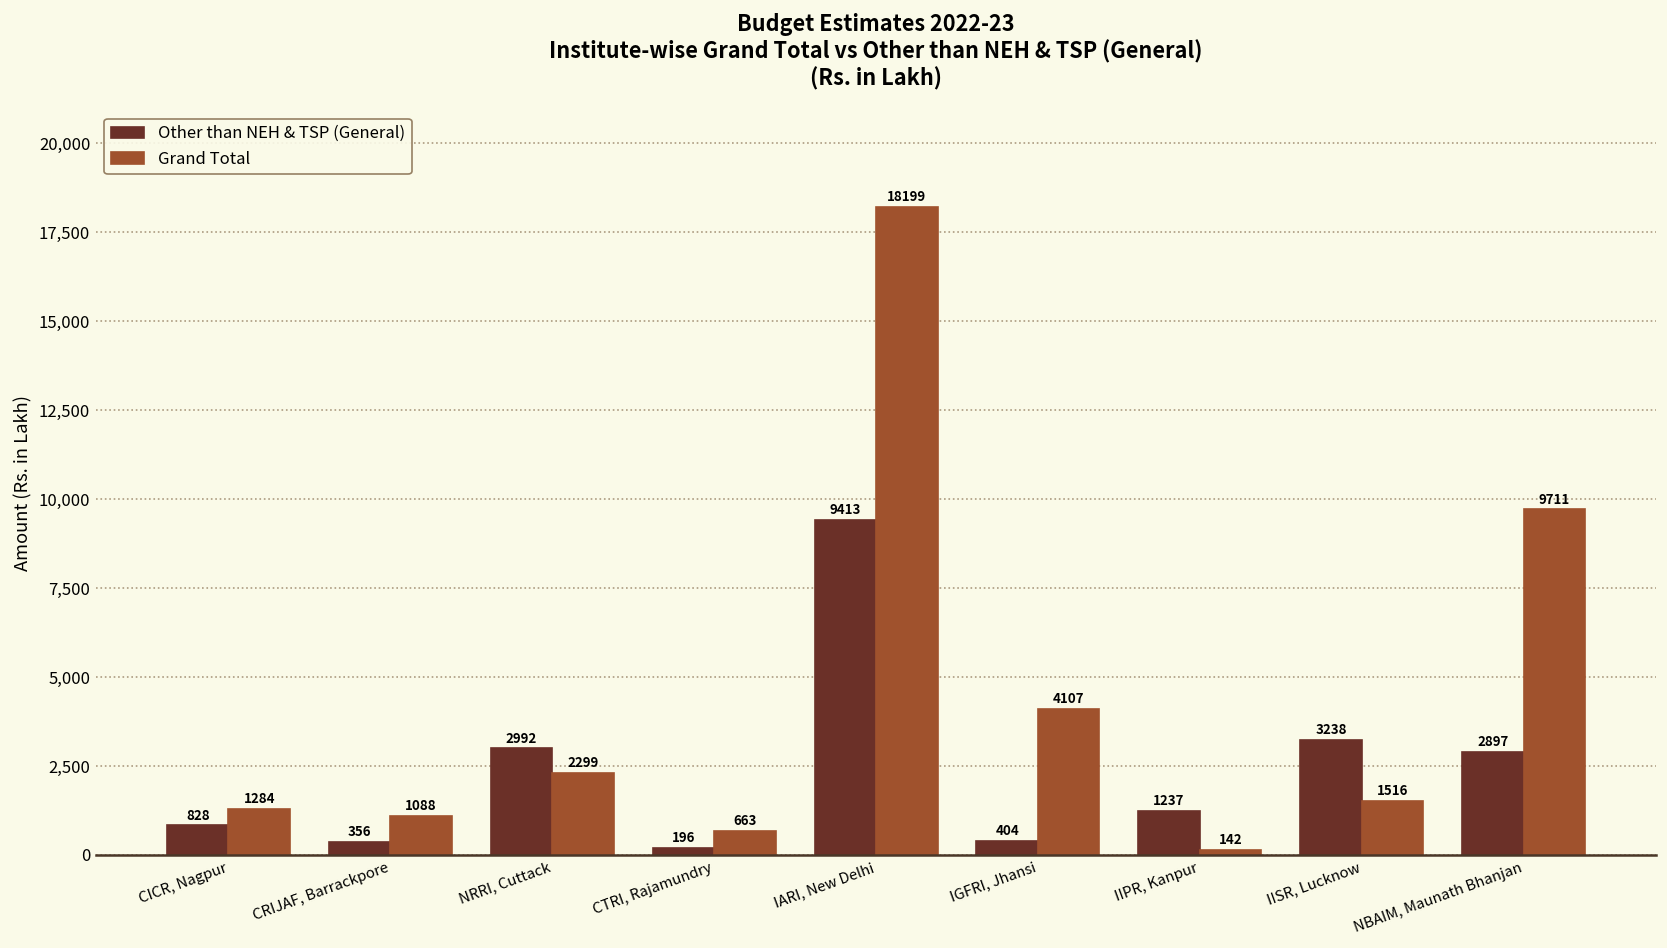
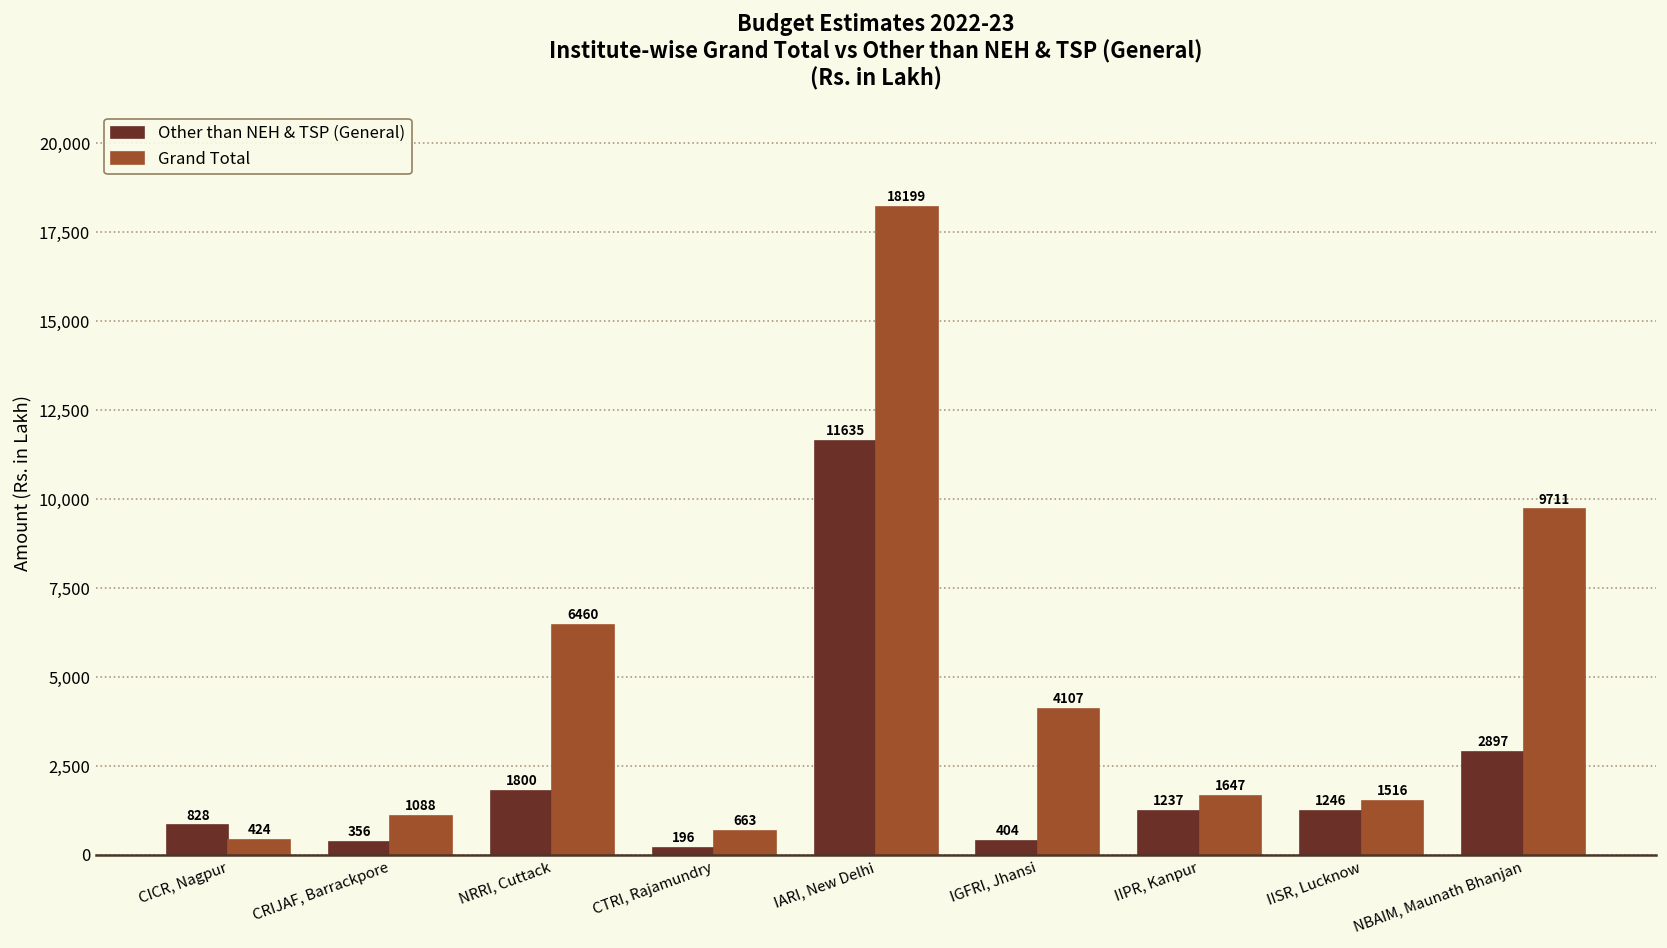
  {
    "Other than NEH & TSP (General)": {
      "CICR, Nagpur": 828,
      "CRIJAF, Barrackpore": 356,
-     "NRRI, Cuttack": 2992,
+     "NRRI, Cuttack": 1800,
      "CTRI, Rajamundry": 196,
-     "IARI, New Delhi": 9413,
+     "IARI, New Delhi": 11635,
      "IGFRI, Jhansi": 404,
      "IIPR, Kanpur": 1237,
-     "IISR, Lucknow": 3238,
+     "IISR, Lucknow": 1246,
      "NBAIM, Maunath Bhanjan": 2897
    },
    "Grand Total": {
-     "CICR, Nagpur": 1284,
+     "CICR, Nagpur": 424,
      "CRIJAF, Barrackpore": 1088,
-     "NRRI, Cuttack": 2299,
+     "NRRI, Cuttack": 6460,
      "CTRI, Rajamundry": 663,
      "IARI, New Delhi": 18199,
      "IGFRI, Jhansi": 4107,
-     "IIPR, Kanpur": 142,
+     "IIPR, Kanpur": 1647,
      "IISR, Lucknow": 1516,
      "NBAIM, Maunath Bhanjan": 9711
    }
  }
